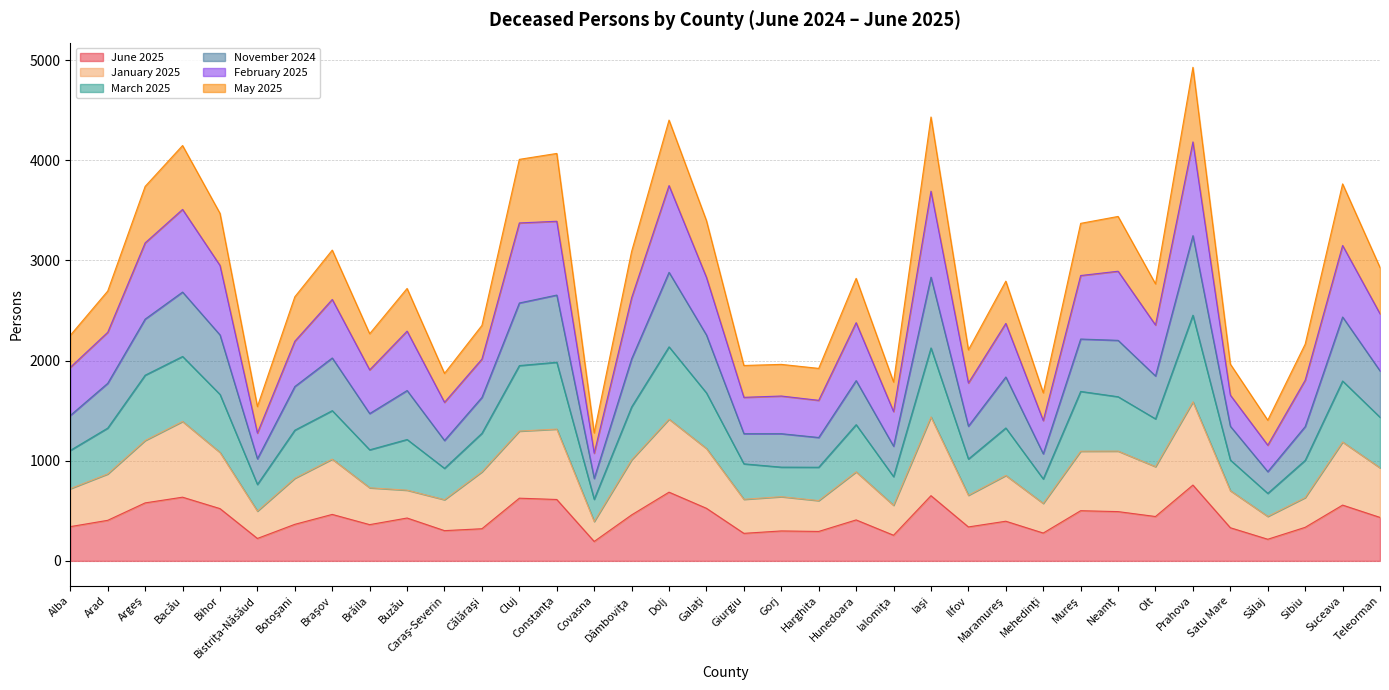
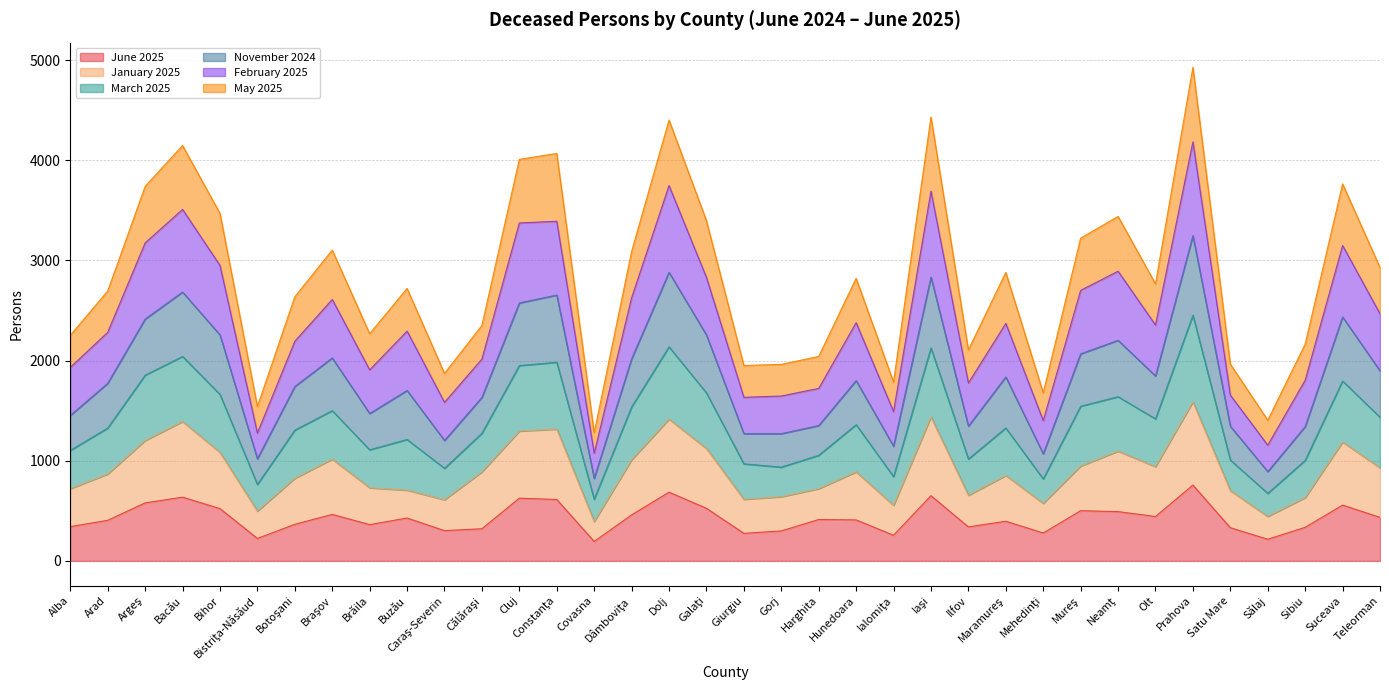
  {
    "June 2025": {
      "Alba": 340,
      "Arad": 410,
      "Argeş": 580,
      "Bacău": 640,
      "Bihor": 520,
      "Bistriţa-Năsăud": 220,
      "Botoşani": 370,
      "Braşov": 460,
      "Brăila": 360,
      "Buzău": 430,
      "Caraş-Severin": 300,
      "Călăraşi": 320,
      "Cluj": 630,
      "Constanţa": 610,
      "Covasna": 190,
      "Dâmboviţa": 460,
      "Dolj": 690,
      "Galaţi": 530,
      "Giurgiu": 280,
      "Gorj": 300,
-     "Harghita": 290,
+     "Harghita": 410,
      "Hunedoara": 410,
      "Ialomiţa": 260,
      "Iaşi": 650,
      "Ilfov": 340,
      "Maramureş": 400,
      "Mehedinţi": 280,
      "Mureş": 500,
      "Neamţ": 490,
      "Olt": 440,
      "Prahova": 760,
      "Satu Mare": 330,
      "Sălaj": 220,
      "Sibiu": 340,
      "Suceava": 560,
      "Teleorman": 430
    },
    "January 2025": {
      "Alba": 380,
      "Arad": 460,
      "Argeş": 620,
      "Bacău": 760,
      "Bihor": 560,
      "Bistriţa-Năsăud": 270,
      "Botoşani": 460,
      "Braşov": 550,
      "Brăila": 370,
      "Buzău": 280,
      "Caraş-Severin": 310,
      "Călăraşi": 570,
      "Cluj": 670,
      "Constanţa": 700,
      "Covasna": 200,
      "Dâmboviţa": 550,
      "Dolj": 730,
      "Galaţi": 600,
      "Giurgiu": 340,
      "Gorj": 340,
      "Harghita": 310,
      "Hunedoara": 480,
      "Ialomiţa": 300,
      "Iaşi": 790,
      "Ilfov": 320,
      "Maramureş": 460,
      "Mehedinţi": 300,
-     "Mureş": 590,
+     "Mureş": 450,
      "Neamţ": 600,
      "Olt": 500,
      "Prahova": 830,
      "Satu Mare": 370,
      "Sălaj": 230,
      "Sibiu": 300,
      "Suceava": 630,
      "Teleorman": 500
    },
    "February 2025": {
      "Alba": 480,
      "Arad": 510,
      "Argeş": 760,
      "Bacău": 830,
      "Bihor": 690,
      "Bistriţa-Năsăud": 260,
      "Botoşani": 450,
      "Braşov": 580,
      "Brăila": 440,
      "Buzău": 590,
      "Caraş-Severin": 380,
      "Călăraşi": 380,
      "Cluj": 800,
      "Constanţa": 740,
      "Covasna": 250,
      "Dâmboviţa": 610,
      "Dolj": 870,
      "Galaţi": 580,
      "Giurgiu": 360,
      "Gorj": 380,
      "Harghita": 370,
      "Hunedoara": 580,
      "Ialomiţa": 350,
      "Iaşi": 860,
      "Ilfov": 430,
      "Maramureş": 540,
      "Mehedinţi": 330,
      "Mureş": 630,
      "Neamţ": 690,
      "Olt": 510,
      "Prahova": 940,
      "Satu Mare": 310,
      "Sălaj": 260,
      "Sibiu": 460,
      "Suceava": 710,
      "Teleorman": 570
    },
    "May 2025": {
      "Alba": 320,
      "Arad": 410,
      "Argeş": 560,
      "Bacău": 640,
      "Bihor": 520,
      "Bistriţa-Năsăud": 270,
      "Botoşani": 440,
      "Braşov": 490,
      "Brăila": 360,
      "Buzău": 430,
      "Caraş-Severin": 290,
      "Călăraşi": 340,
      "Cluj": 640,
      "Constanţa": 680,
      "Covasna": 200,
      "Dâmboviţa": 460,
      "Dolj": 650,
      "Galaţi": 570,
      "Giurgiu": 320,
      "Gorj": 320,
      "Harghita": 320,
      "Hunedoara": 440,
      "Ialomiţa": 300,
      "Iaşi": 740,
      "Ilfov": 330,
-     "Maramureş": 420,
+     "Maramureş": 510,
      "Mehedinţi": 280,
      "Mureş": 520,
      "Neamţ": 550,
      "Olt": 410,
      "Prahova": 750,
      "Satu Mare": 310,
      "Sălaj": 250,
      "Sibiu": 360,
      "Suceava": 620,
      "Teleorman": 460
    }
  }
